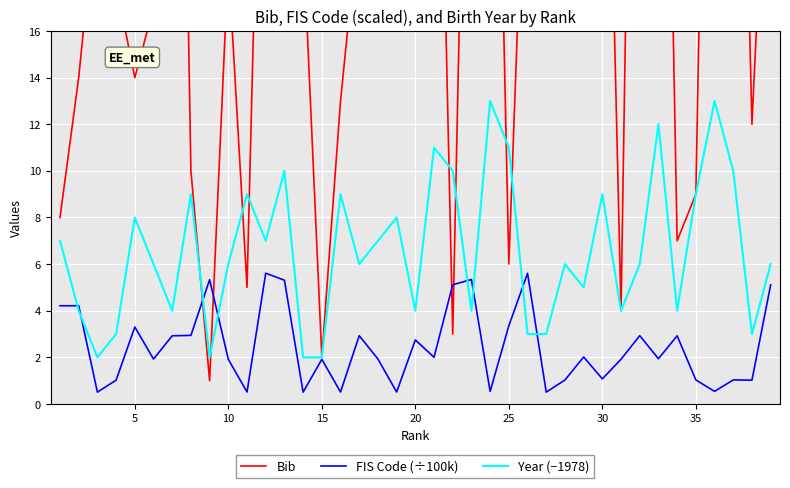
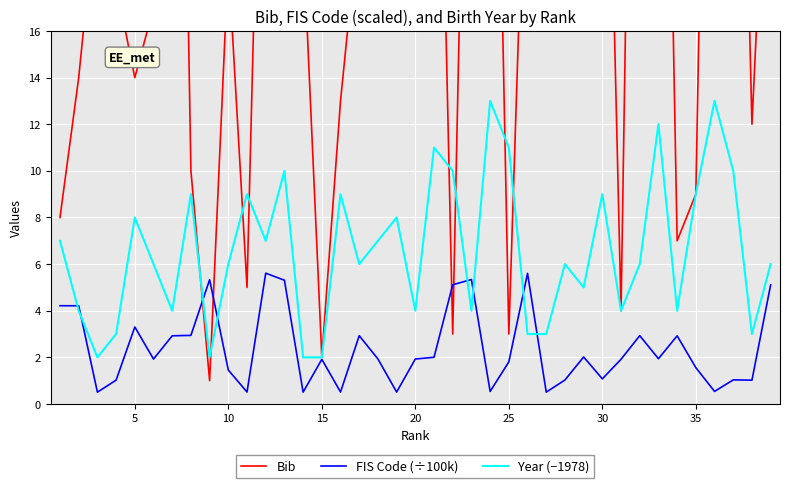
  {
    "Bib": {
      "5": 14,
-     "25": 6
+     "25": 3
    },
    "FIS Code (÷100k)": {
      "5": 3.3,
-     "10": 1.9,
-     "20": 2.7,
-     "25": 3.4,
+     "10": 1.5,
+     "20": 1.9,
+     "25": 1.8,
      "30": 1.1,
-     "35": 1.0
+     "35": 1.6
    },
    "Year (−1978)": {
      "5": 8.0,
      "10": 6.0,
      "20": 4.0,
      "25": 11.0,
      "30": 9.0
    }
  }
